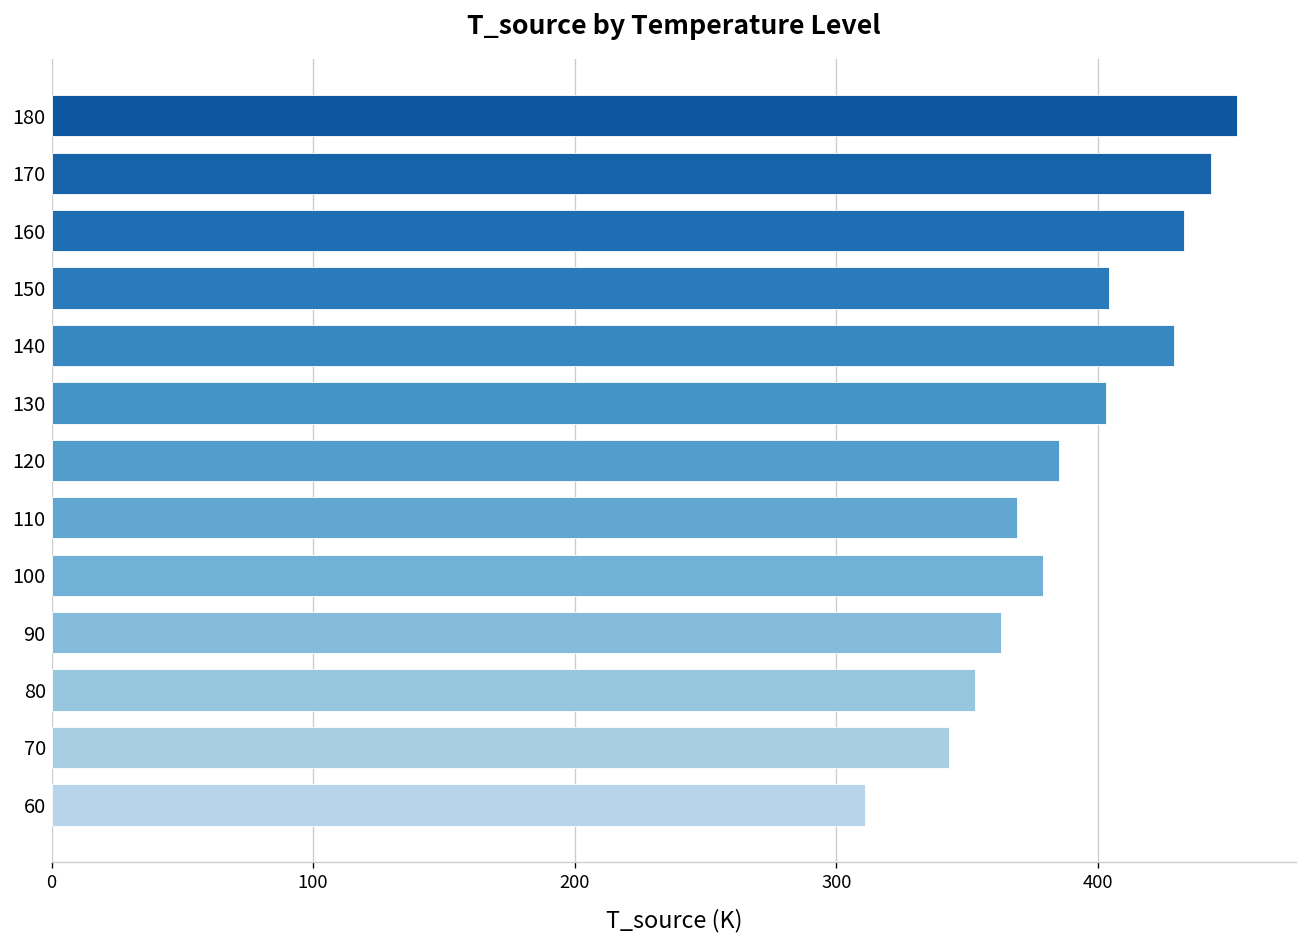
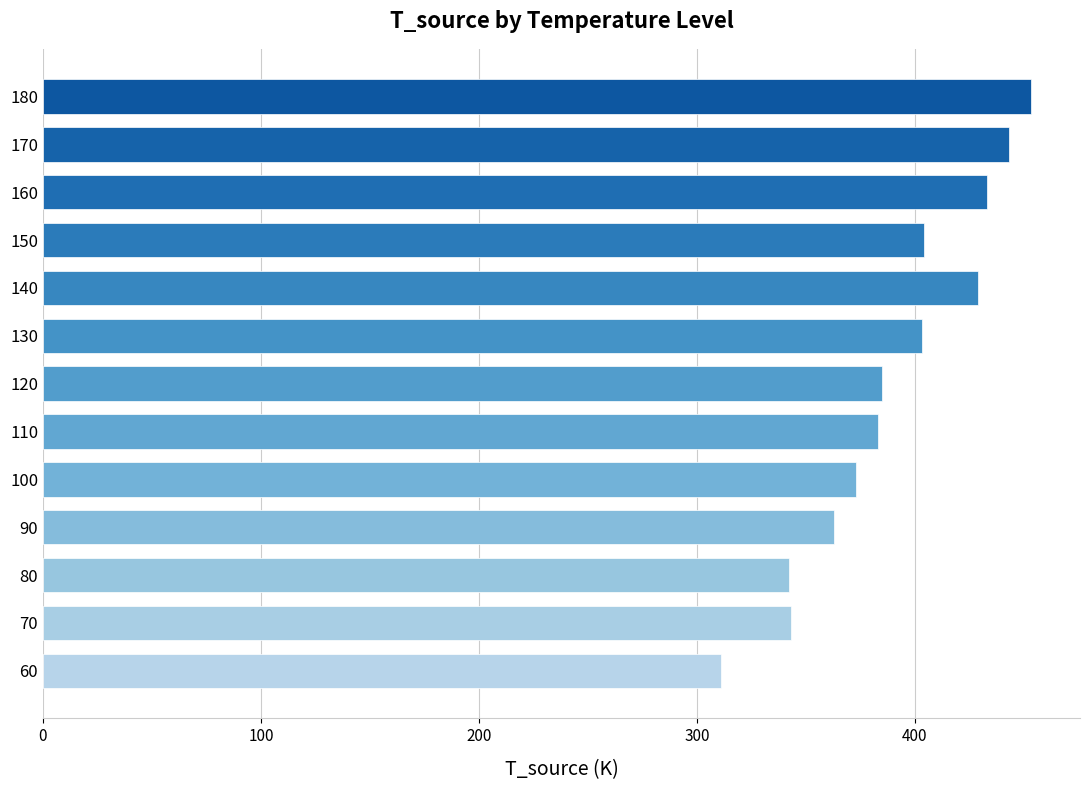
  {
    "180": 453,
    "170": 443,
    "160": 433,
    "150": 404,
    "140": 429,
    "130": 403,
    "120": 385,
-   "110": 369,
-   "100": 379,
+   "110": 383,
+   "100": 373,
    "90": 363,
-   "80": 353,
+   "80": 342,
    "70": 343,
    "60": 311
  }
